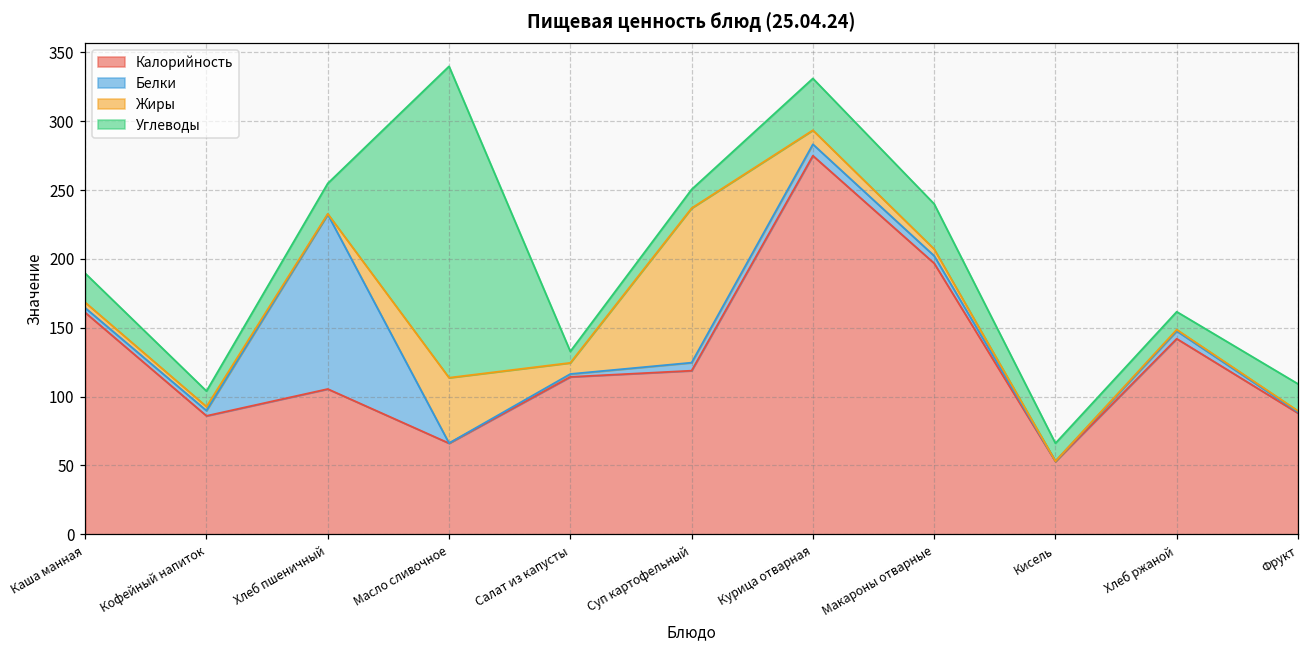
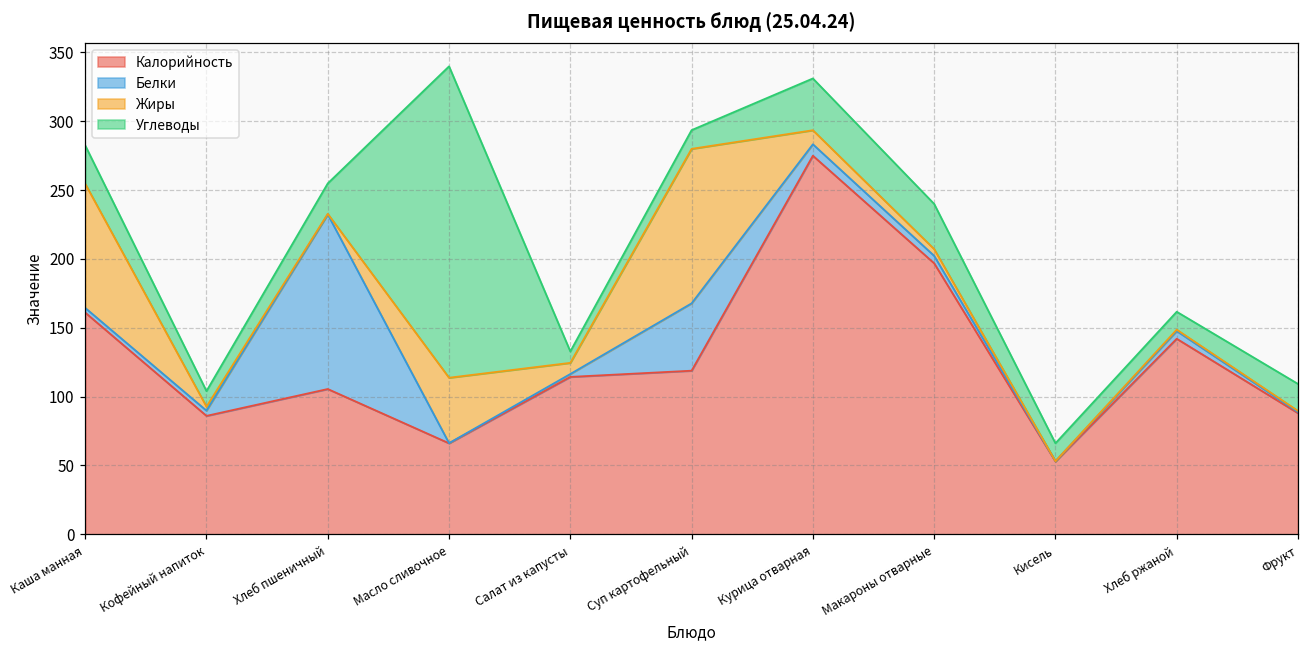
  {
    "Калорийность": {
      "Каша манная": 161,
      "Кофейный напиток": 86,
      "Хлеб пшеничный": 106,
      "Салат из капусты": 114,
      "Суп картофельный": 119,
      "Курица отварная": 275,
      "Макароны отварные": 197,
      "Хлеб ржаной": 142
    },
    "Белки": {
      "Каша манная": 3,
      "Кофейный напиток": 4,
      "Салат из капусты": 2,
-     "Суп картофельный": 6,
+     "Суп картофельный": 49,
      "Курица отварная": 8,
      "Макароны отварные": 5
    },
    "Жиры": {
-     "Каша манная": 4,
+     "Каша манная": 90,
      "Кофейный напиток": 3,
      "Масло сливочное": 48,
      "Салат из капусты": 8,
      "Суп картофельный": 112,
      "Курица отварная": 10,
      "Макароны отварные": 5
    },
    "Углеводы": {
-     "Каша манная": 21,
+     "Каша манная": 28,
      "Кофейный напиток": 11,
      "Хлеб пшеничный": 22,
      "Масло сливочное": 226,
      "Салат из капусты": 8,
      "Суп картофельный": 14,
      "Курица отварная": 38,
      "Макароны отварные": 33,
      "Кисель": 13,
      "Хлеб ржаной": 13,
      "Фрукт": 20
    }
  }
